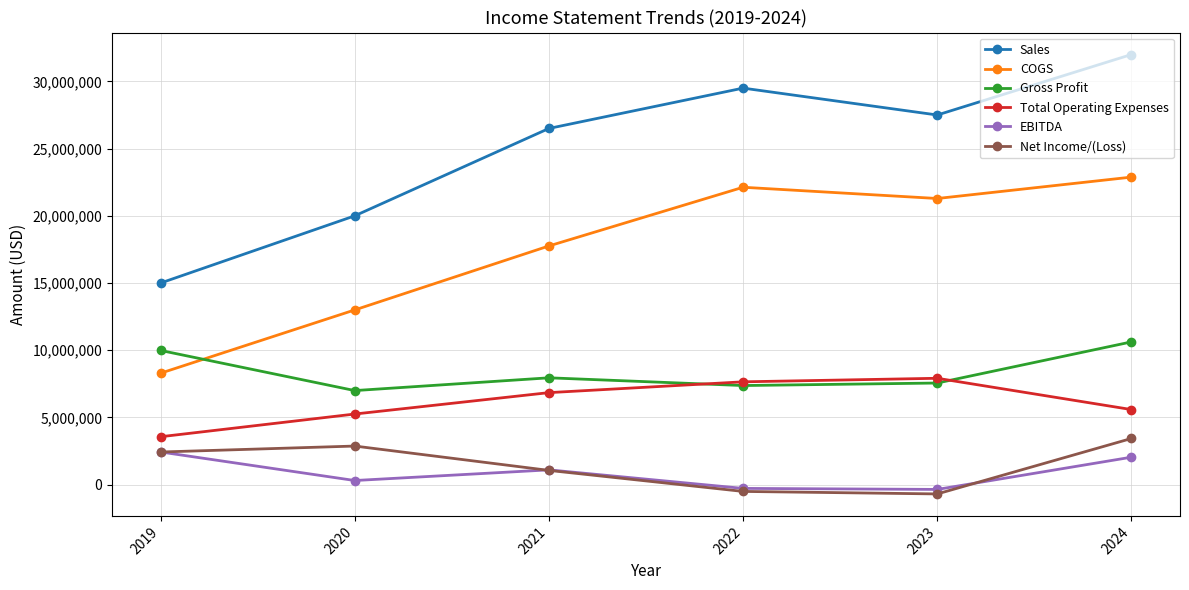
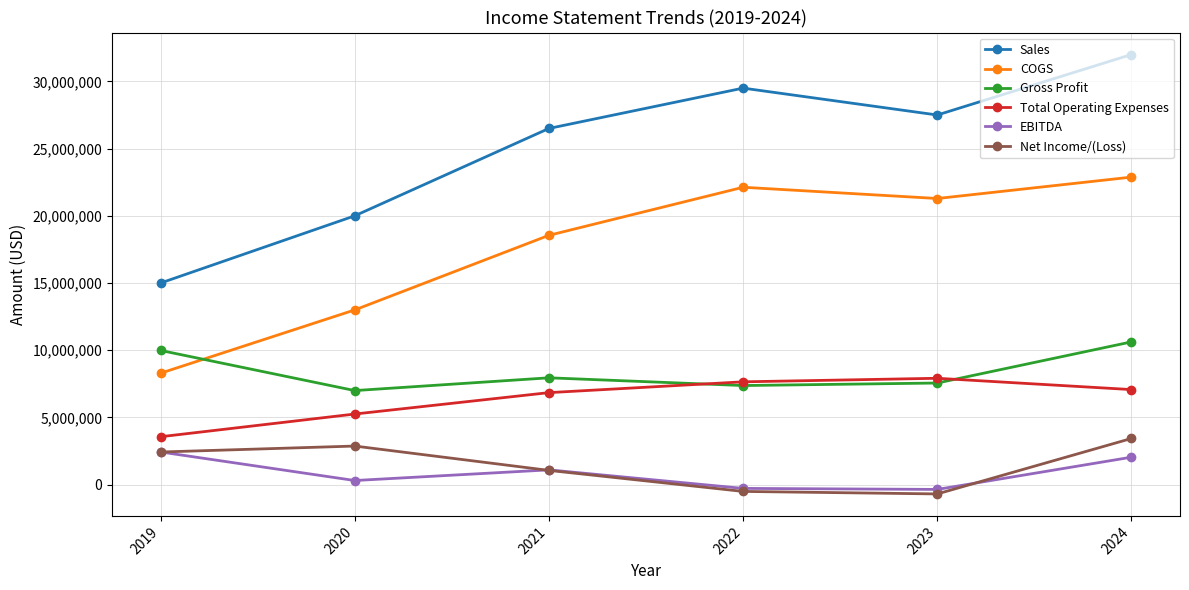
  {
    "Sales": {
      "2019": "15,000,000",
      "2020": "20,000,000",
      "2021": "26,500,000",
      "2022": "29,500,000",
      "2023": "27,500,000"
    },
    "COGS": {
      "2019": "8,300,000",
      "2020": "13,000,000",
-     "2021": "17,800,000",
+     "2021": "18,600,000",
      "2022": "22,100,000",
      "2023": "21,300,000",
      "2024": "22,900,000"
    },
    "Gross Profit": {
      "2019": "10,000,000",
      "2020": "7,000,000",
      "2021": "8,000,000",
      "2022": "7,400,000",
      "2023": "7,600,000",
      "2024": "10,600,000"
    },
    "Total Operating Expenses": {
      "2019": "3,600,000",
      "2020": "5,300,000",
      "2021": "6,800,000",
      "2022": "7,700,000",
      "2023": "7,900,000",
-     "2024": "5,600,000"
+     "2024": "7,100,000"
    },
    "EBITDA": {
      "2020": "300,000",
      "2022": "-300,000",
      "2023": "-400,000",
      "2024": "2,000,000"
    },
    "Net Income/(Loss)": {
      "2020": "2,900,000",
      "2022": "-500,000",
      "2023": "-700,000",
      "2024": "3,400,000"
    }
  }
